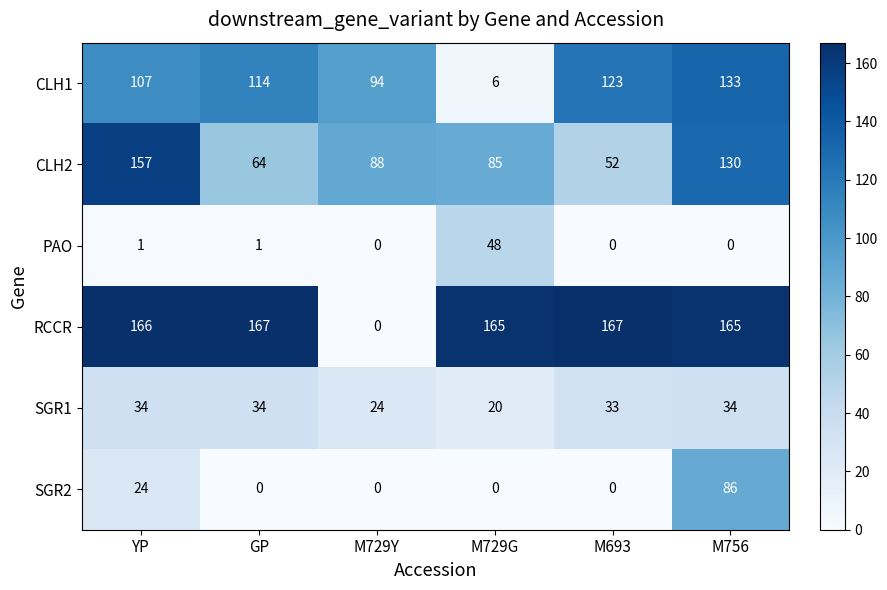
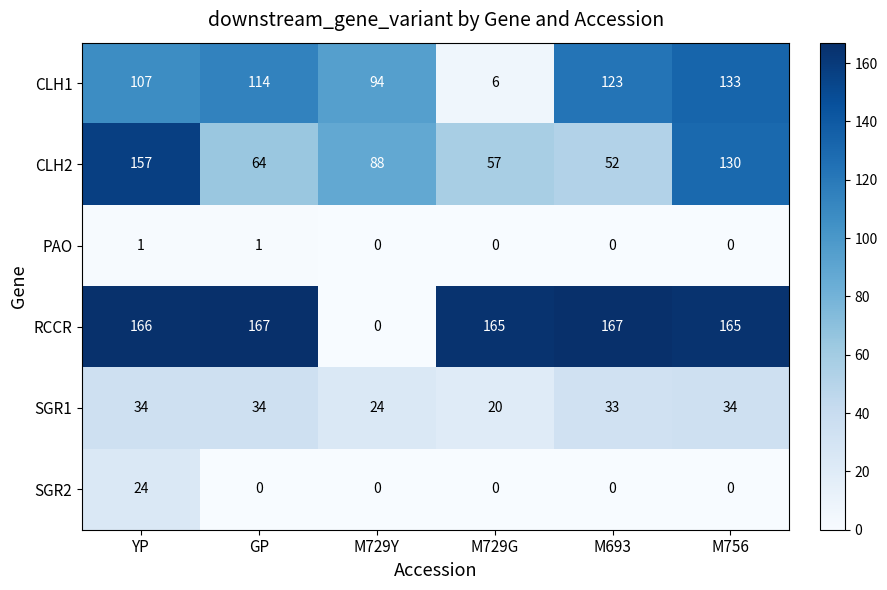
  {
    "CLH1": {
      "YP": 107,
      "GP": 114,
      "M729Y": 94,
      "M729G": 6,
      "M693": 123,
      "M756": 133
    },
    "CLH2": {
      "YP": 157,
      "GP": 64,
      "M729Y": 88,
-     "M729G": 85,
+     "M729G": 57,
      "M693": 52,
      "M756": 130
    },
    "PAO": {
      "YP": 1,
      "GP": 1,
      "M729Y": 0,
-     "M729G": 48,
+     "M729G": 0,
      "M693": 0,
      "M756": 0
    },
    "RCCR": {
      "YP": 166,
      "GP": 167,
      "M729Y": 0,
      "M729G": 165,
      "M693": 167,
      "M756": 165
    },
    "SGR1": {
      "YP": 34,
      "GP": 34,
      "M729Y": 24,
      "M729G": 20,
      "M693": 33,
      "M756": 34
    },
    "SGR2": {
      "YP": 24,
      "GP": 0,
      "M729Y": 0,
      "M729G": 0,
      "M693": 0,
-     "M756": 86
+     "M756": 0
    }
  }
